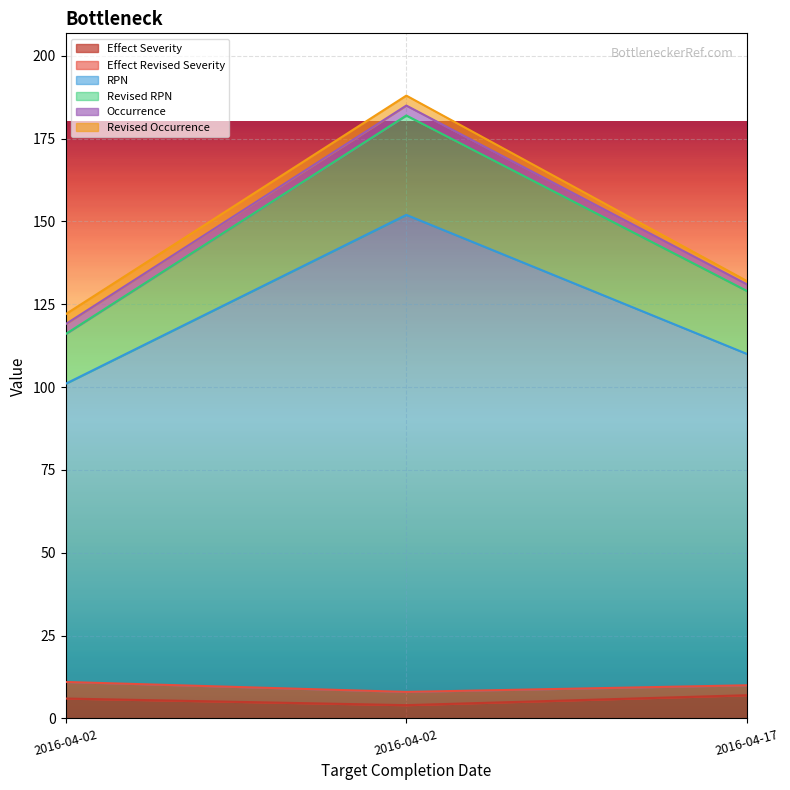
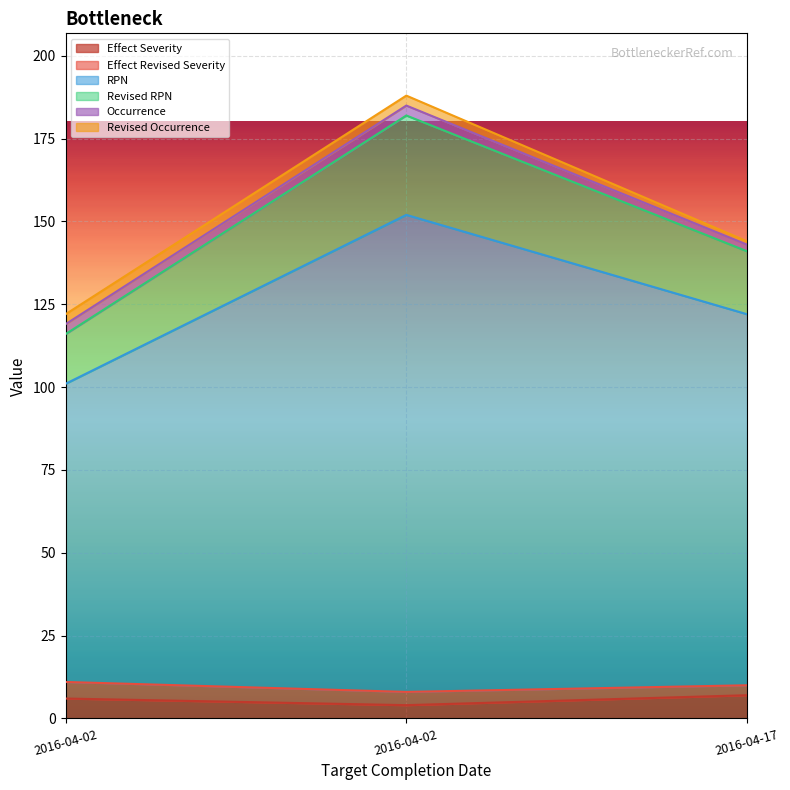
  {
    "RPN": {
-     "2016-04-17": 100
+     "2016-04-17": 112
    },
    "Revised RPN": {
      "2016-04-17": 19
    },
    "Occurrence": {
      "2016-04-17": 2
    },
    "Revised Occurrence": {
      "2016-04-17": 1
    }
  }
